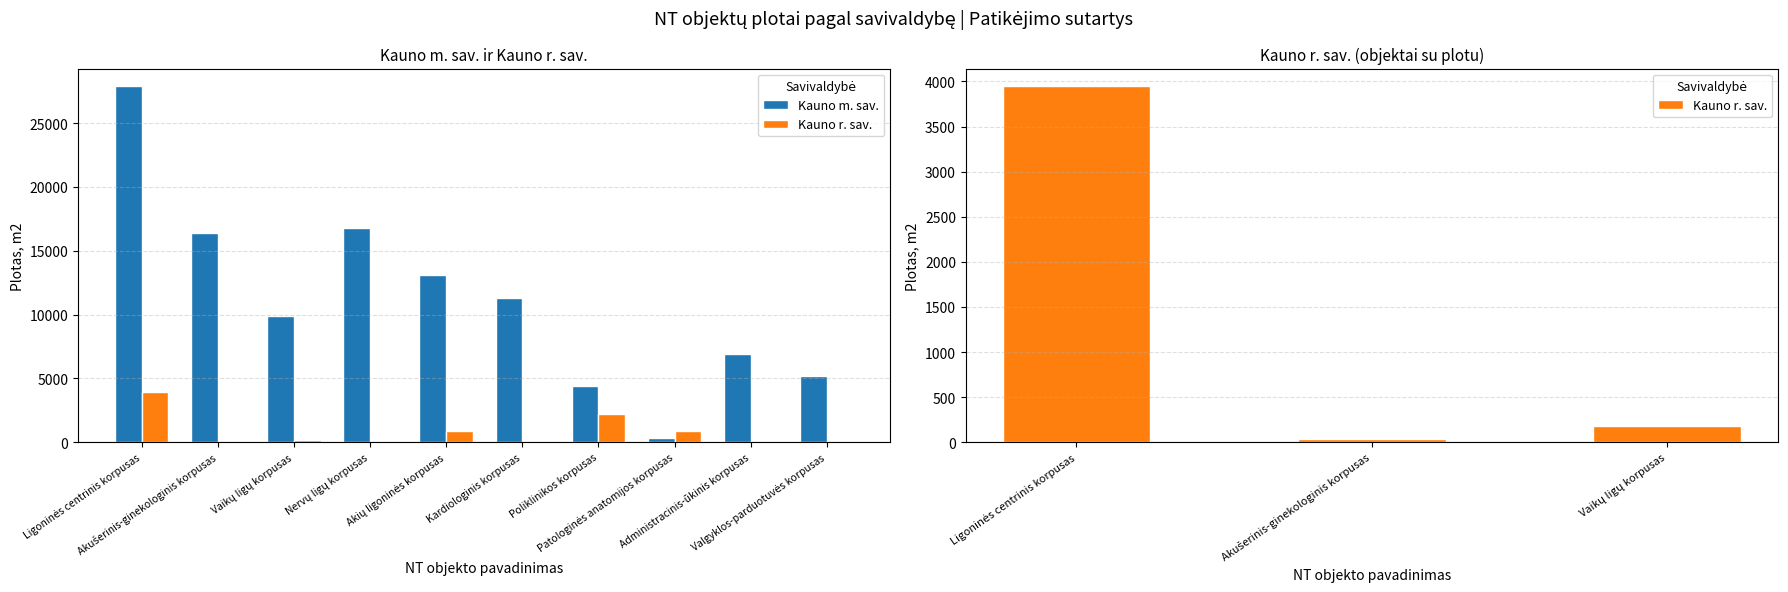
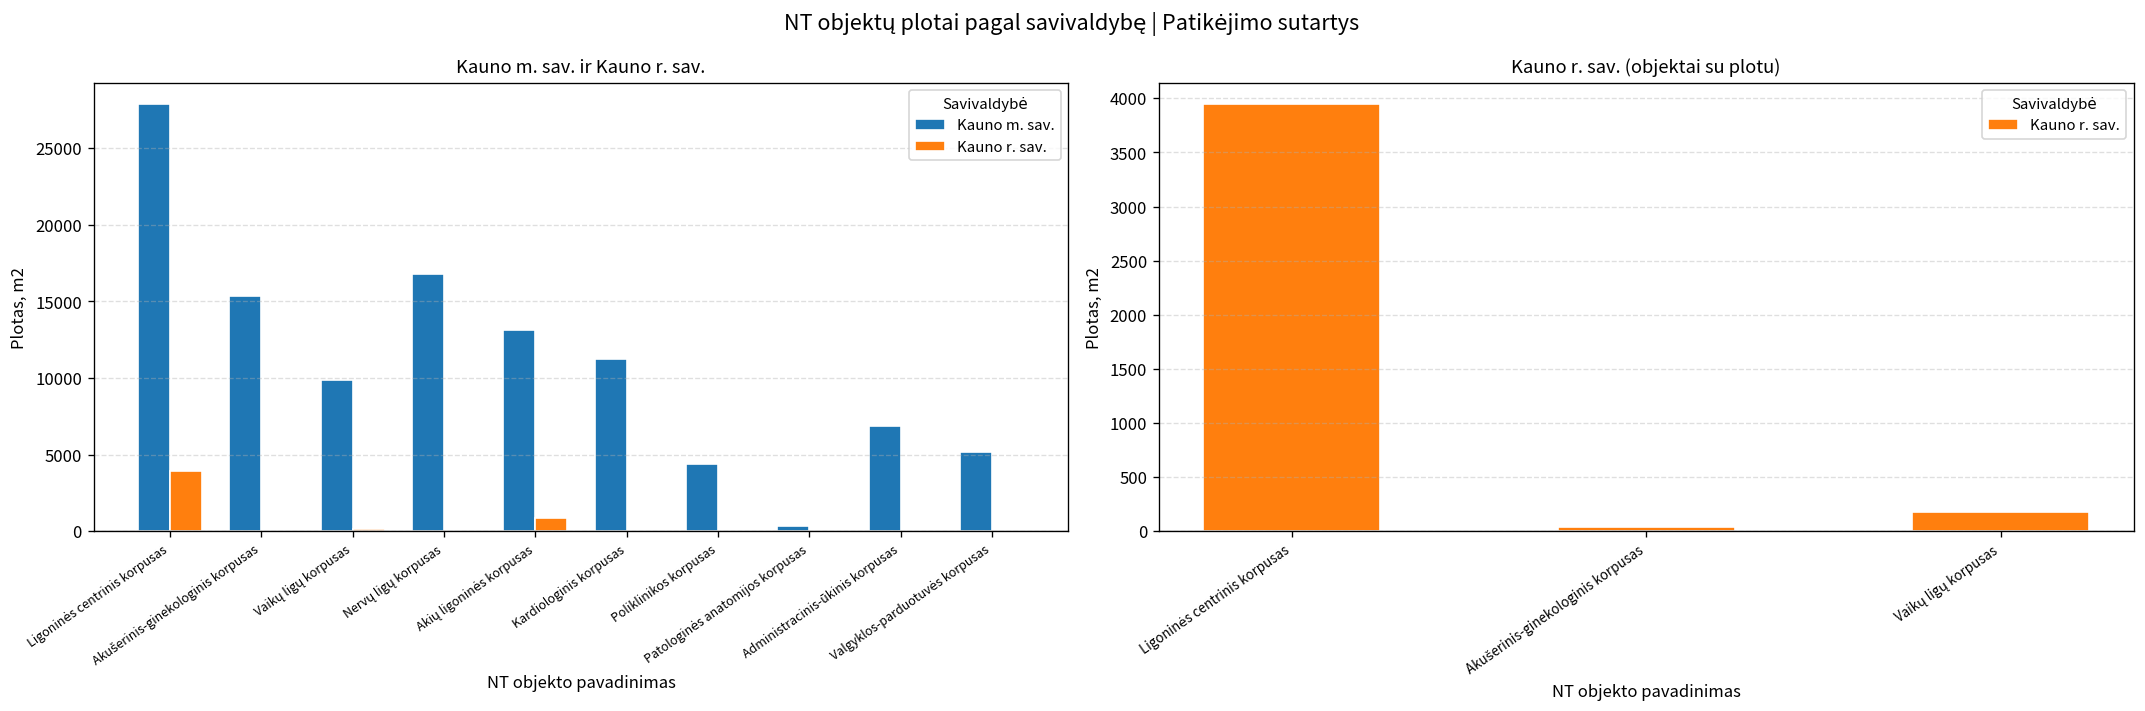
  {
    "Kauno m. sav. ir Kauno r. sav.": {
      "Kauno m. sav.": {
        "Ligoninės centrinis korpusas": 27900,
-       "Akušerinis-ginekologinis korpusas": 16400,
+       "Akušerinis-ginekologinis korpusas": 15400,
        "Vaikų ligų korpusas": 9900,
        "Nervų ligų korpusas": 16800,
        "Akių ligoninės korpusas": 13100,
        "Kardiologinis korpusas": 11300,
        "Poliklinikos korpusas": 4400,
        "Patologinės anatomijos korpusas": 300,
        "Administracinis-ūkinis korpusas": 6900,
        "Valgyklos-parduotuvės korpusas": 5200
      },
      "Kauno r. sav.": {
        "Ligoninės centrinis korpusas": 3900,
        "Nervų ligų korpusas": 0,
        "Akių ligoninės korpusas": 900,
        "Kardiologinis korpusas": 0,
-       "Poliklinikos korpusas": 2200,
-       "Patologinės anatomijos korpusas": 900,
+       "Poliklinikos korpusas": 0,
+       "Patologinės anatomijos korpusas": 0,
        "Administracinis-ūkinis korpusas": 0,
        "Valgyklos-parduotuvės korpusas": 0
      }
    },
    "Kauno r. sav. (objektai su plotu)": {
      "Ligoninės centrinis korpusas": 3900,
      "Akušerinis-ginekologinis korpusas": 0,
      "Vaikų ligų korpusas": 200
    }
  }
